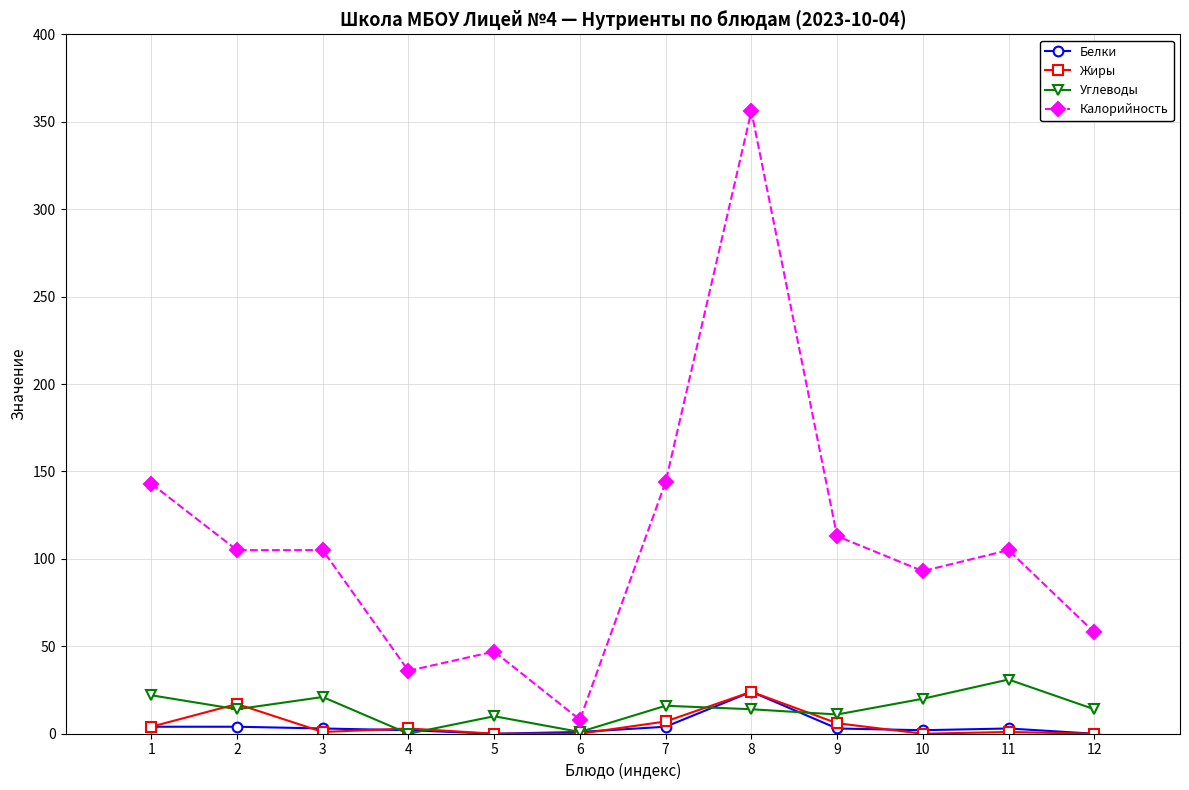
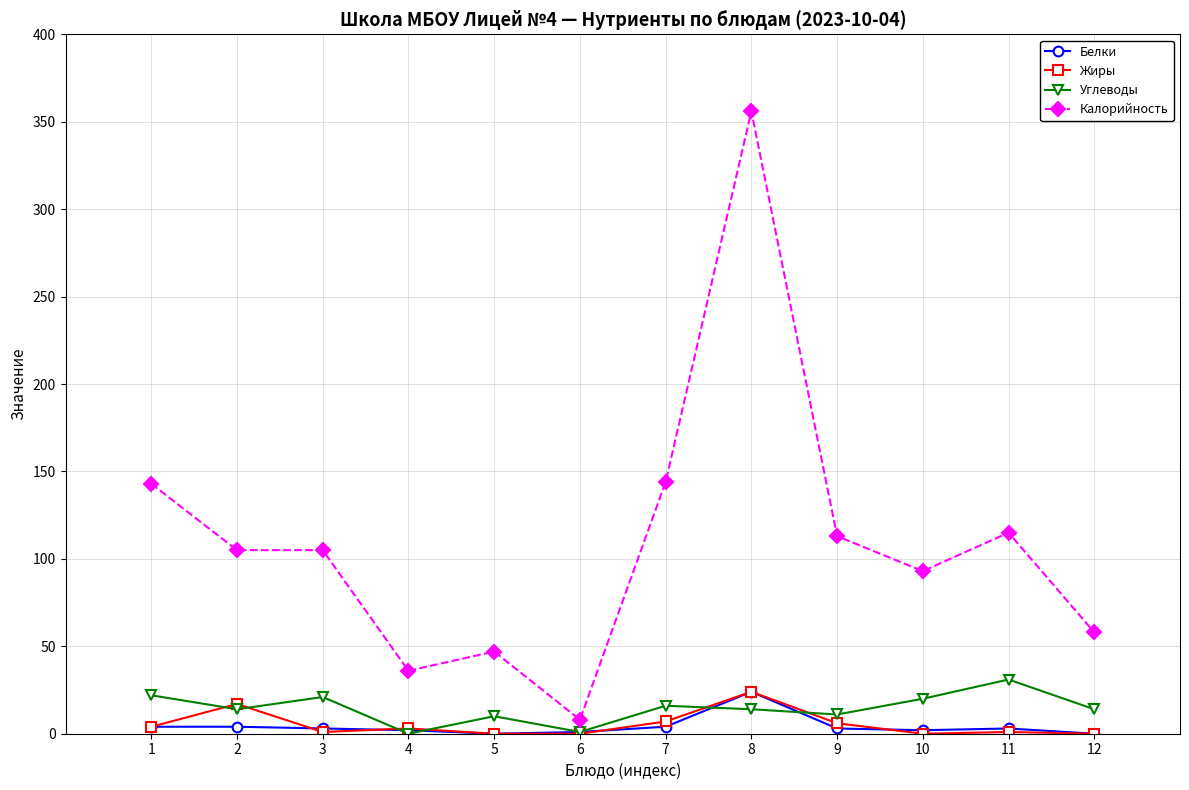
  {
    "Белки": {
      "2": 4,
      "3": 3,
      "7": 4,
      "9": 3,
      "10": 2,
      "11": 3
    },
    "Жиры": {
      "2": 17,
      "3": 1,
      "7": 7,
      "9": 6,
      "10": 0,
      "11": 1
    },
    "Углеводы": {
      "1": 22,
      "2": 14,
      "3": 21,
      "4": 0,
      "5": 10,
      "7": 16,
      "8": 14,
      "9": 11,
      "10": 20,
      "11": 31,
      "12": 14
    },
    "Калорийность": {
      "1": 143,
      "2": 105,
      "3": 105,
      "4": 36,
      "5": 47,
      "6": 8,
      "7": 144,
      "8": 356,
      "9": 113,
      "10": 93,
-     "11": 105,
+     "11": 115,
      "12": 58
    }
  }
